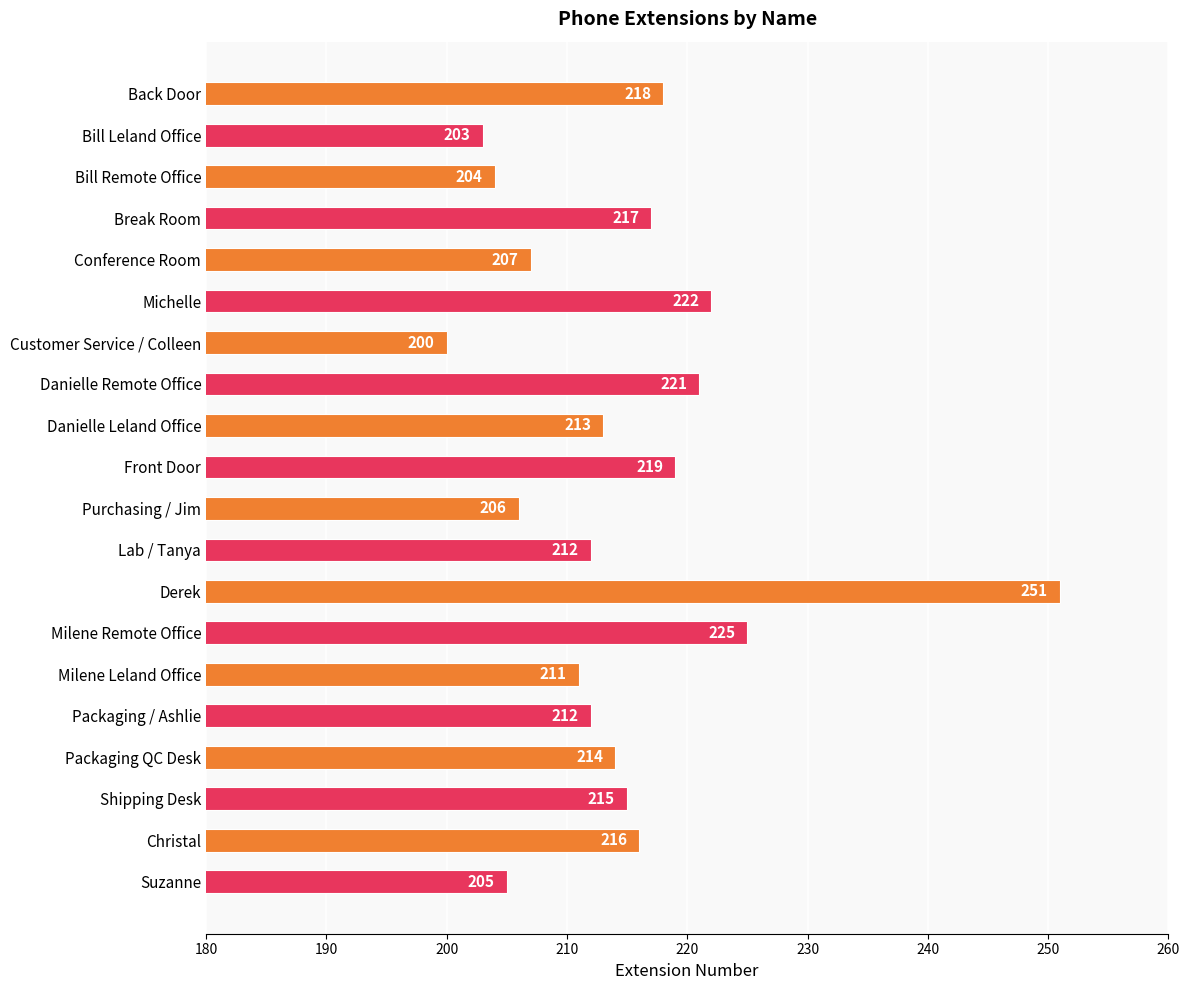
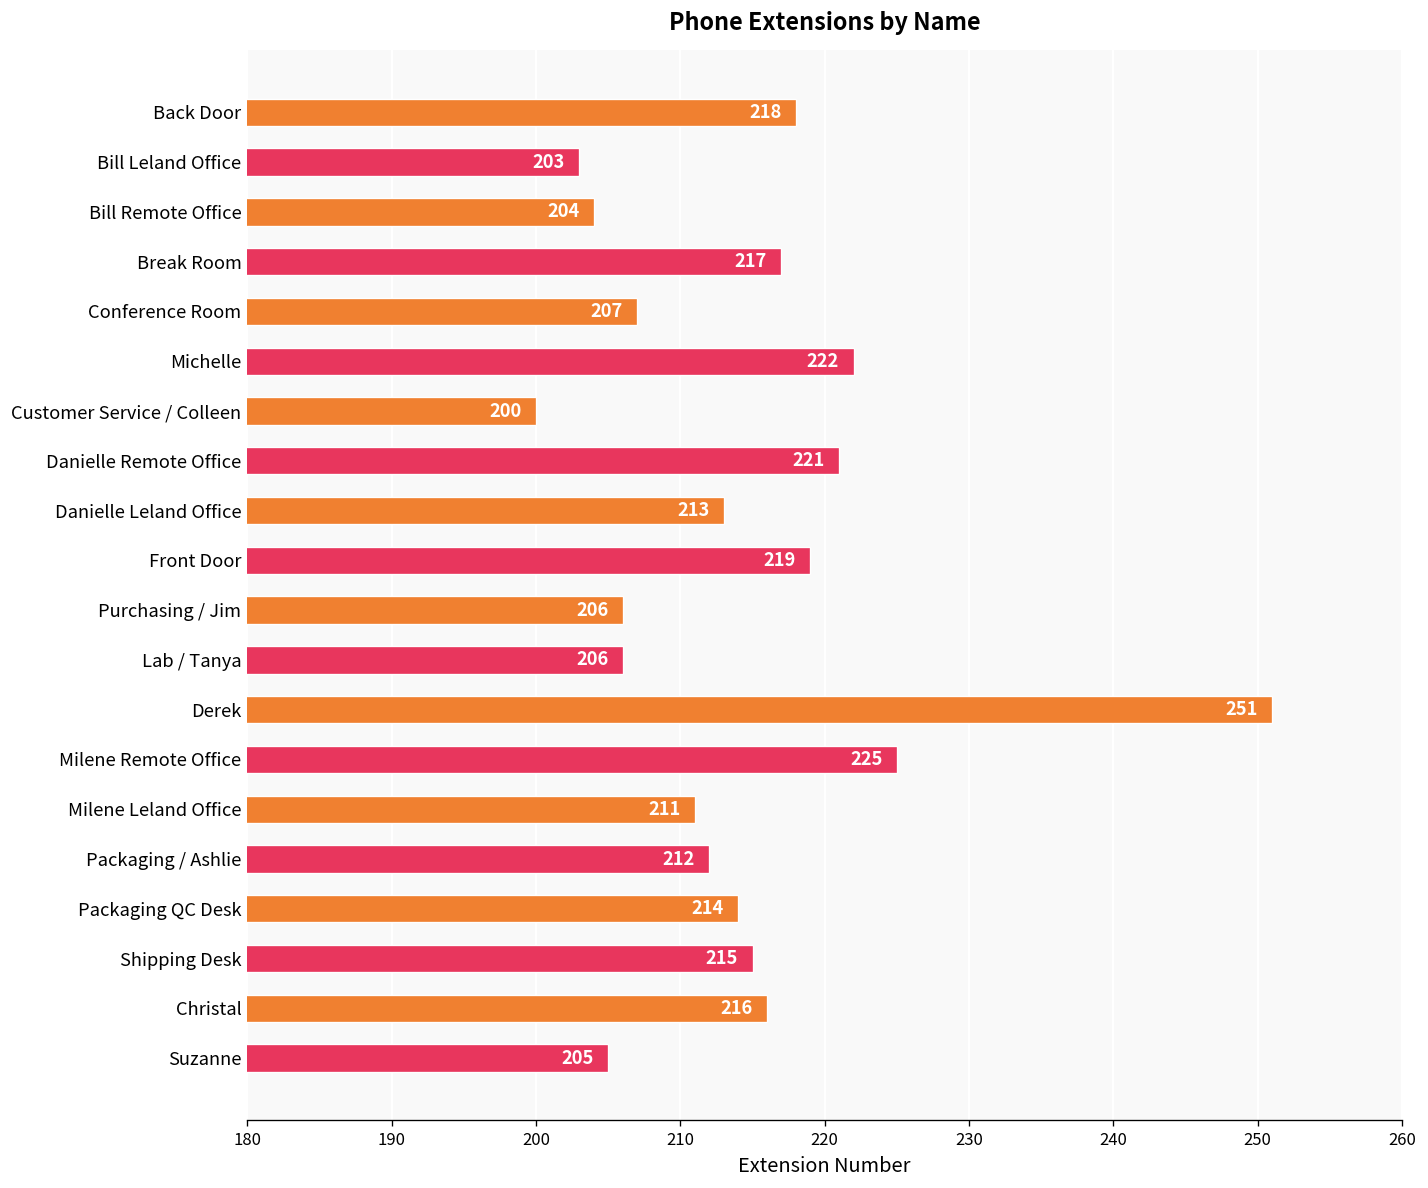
  {
    "Back Door": 218,
    "Bill Leland Office": 203,
    "Bill Remote Office": 204,
    "Break Room": 217,
    "Conference Room": 207,
    "Michelle": 222,
    "Customer Service / Colleen": 200,
    "Danielle Remote Office": 221,
    "Danielle Leland Office": 213,
    "Front Door": 219,
    "Purchasing / Jim": 206,
-   "Lab / Tanya": 212,
+   "Lab / Tanya": 206,
    "Derek": 251,
    "Milene Remote Office": 225,
    "Milene Leland Office": 211,
    "Packaging / Ashlie": 212,
    "Packaging QC Desk": 214,
    "Shipping Desk": 215,
    "Christal": 216,
    "Suzanne": 205
  }
